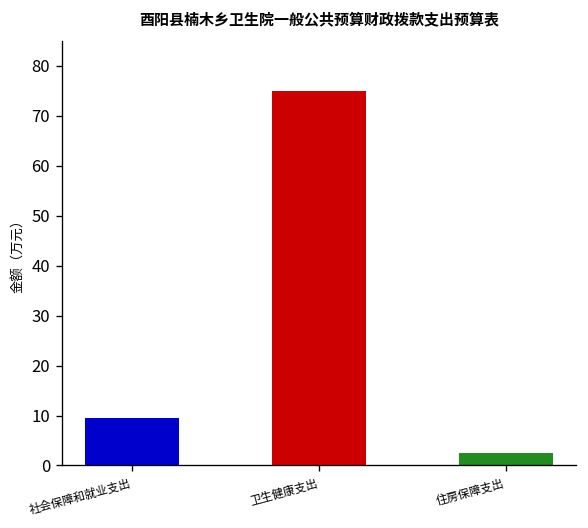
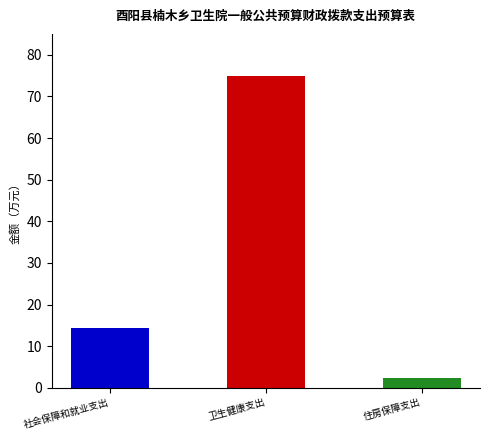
  {
-   "社会保障和就业支出": 10,
+   "社会保障和就业支出": 14,
    "卫生健康支出": 75,
    "住房保障支出": 2
  }
